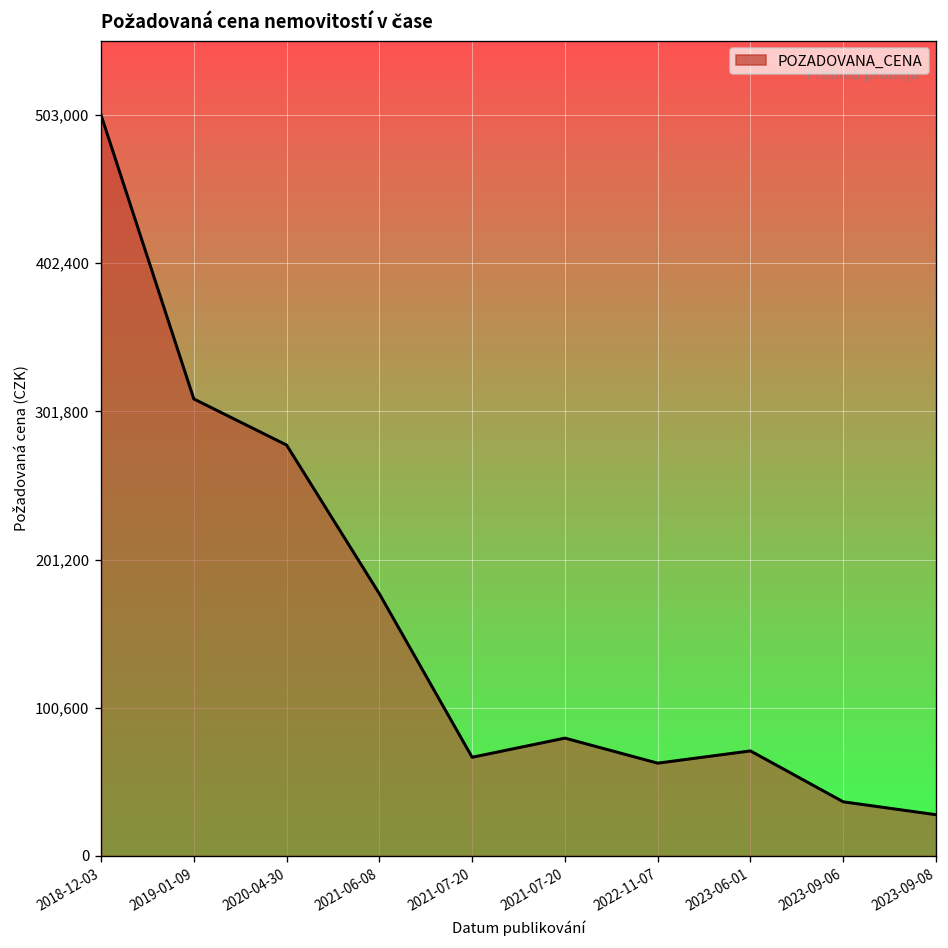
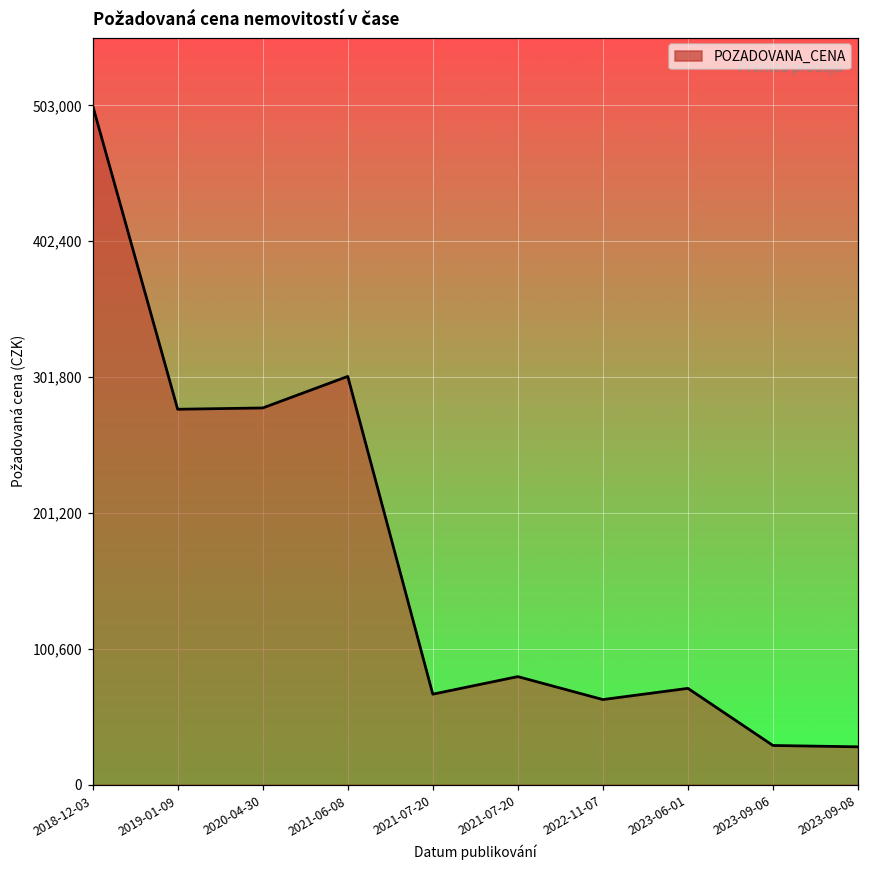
  {
    "2018-12-03": "503,000",
-   "2019-01-09": "310,000",
+   "2019-01-09": "278,000",
    "2020-04-30": "279,000",
-   "2021-06-08": "178,000",
+   "2021-06-08": "302,000",
    "2022-11-07": "63,000",
    "2023-06-01": "71,000",
-   "2023-09-06": "37,000",
+   "2023-09-06": "29,000",
    "2023-09-08": "28,000"
  }
